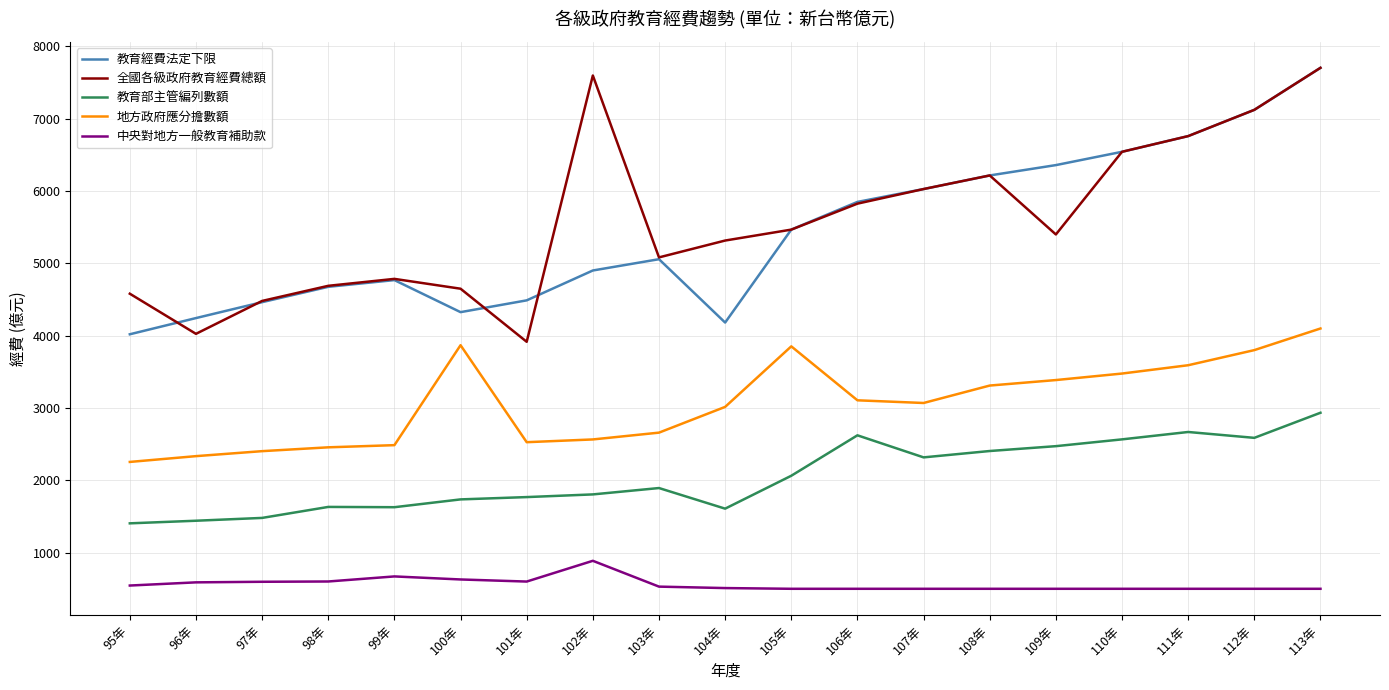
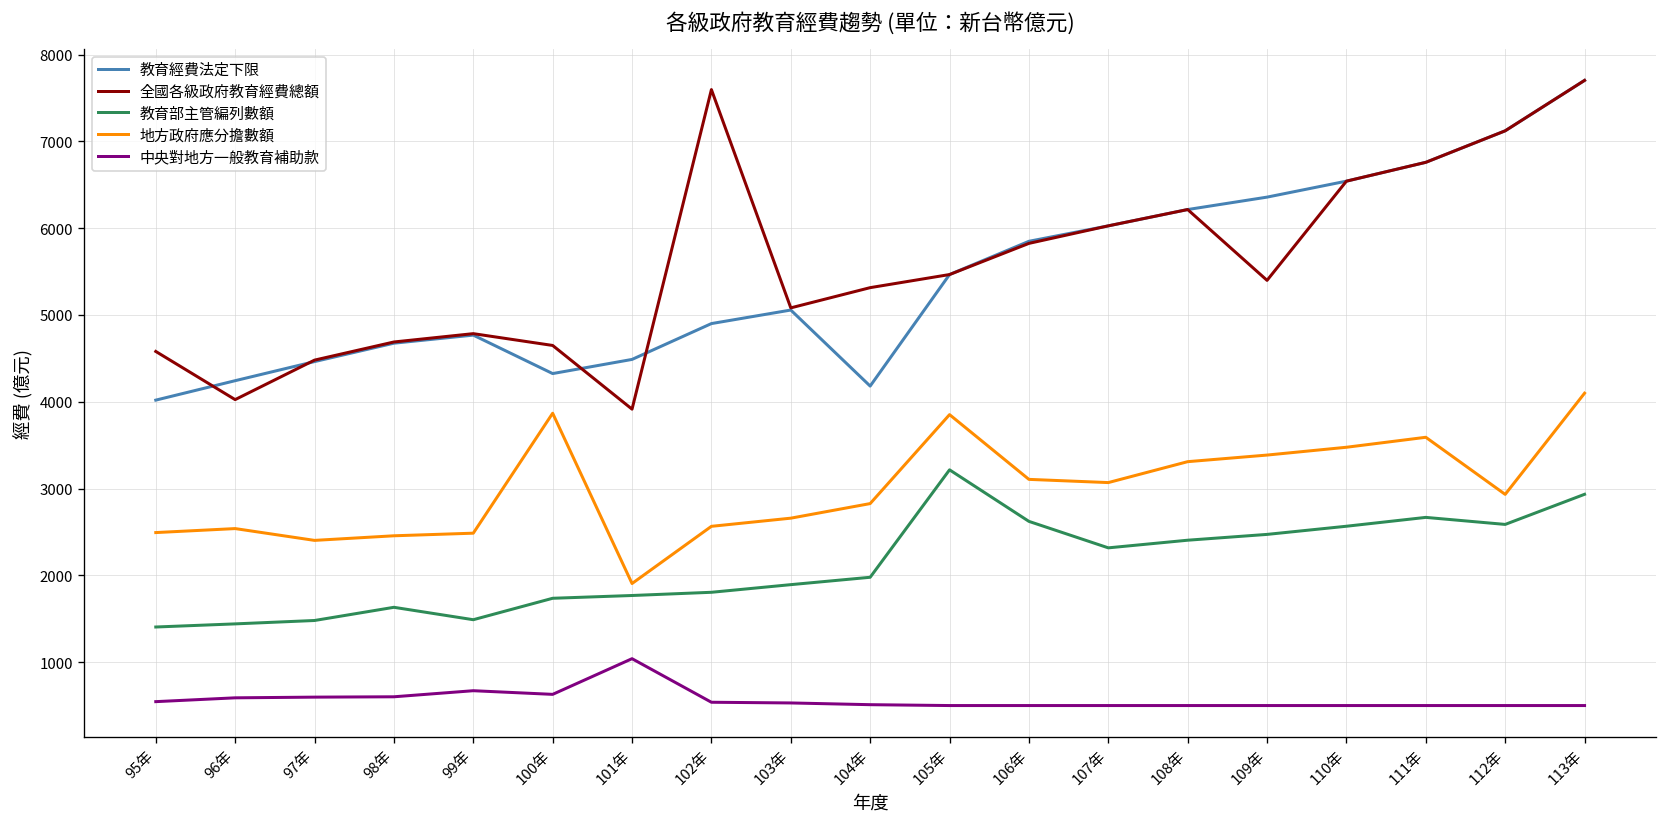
  {
    "教育經費法定下限": {
      "95年": 4000,
      "96年": 4200,
      "100年": 4300,
      "101年": 4500,
      "102年": 4900,
      "104年": 4200,
      "109年": 6400
    },
    "全國各級政府教育經費總額": {
      "95年": 4600,
      "96年": 4000,
      "100年": 4600,
      "101年": 3900,
      "102年": 7600,
      "104年": 5300,
      "109年": 5400
    },
    "教育部主管編列數額": {
      "95年": 1400,
      "96年": 1400,
      "97年": 1500,
      "98年": 1600,
-     "99年": 1600,
+     "99年": 1500,
      "100年": 1700,
      "101年": 1800,
      "102年": 1800,
      "103年": 1900,
-     "104年": 1600,
-     "105年": 2100,
+     "104年": 2000,
+     "105年": 3200,
      "106年": 2600,
      "107年": 2300,
      "108年": 2400,
      "109年": 2500,
      "110年": 2600,
      "111年": 2700,
      "112年": 2600,
      "113年": 2900
    },
    "地方政府應分擔數額": {
-     "95年": 2300,
-     "96年": 2300,
+     "95年": 2500,
+     "96年": 2500,
      "97年": 2400,
      "98年": 2500,
      "99年": 2500,
      "100年": 3900,
-     "101年": 2500,
+     "101年": 1900,
      "102年": 2600,
      "103年": 2700,
-     "104年": 3000,
+     "104年": 2800,
      "105年": 3900,
      "106年": 3100,
      "107年": 3100,
      "108年": 3300,
      "109年": 3400,
      "110年": 3500,
      "111年": 3600,
-     "112年": 3800,
+     "112年": 2900,
      "113年": 4100
    },
    "中央對地方一般教育補助款": {
      "95年": 500,
      "96年": 600,
      "97年": 600,
      "98年": 600,
      "99年": 700,
      "100年": 600,
-     "101年": 600,
-     "102年": 900,
+     "101年": 1000,
+     "102年": 500,
      "103年": 500,
      "104年": 500,
      "105年": 500,
      "106年": 500,
      "107年": 500,
      "108年": 500,
      "109年": 500,
      "110年": 500,
      "111年": 500,
      "112年": 500,
      "113年": 500
    }
  }
